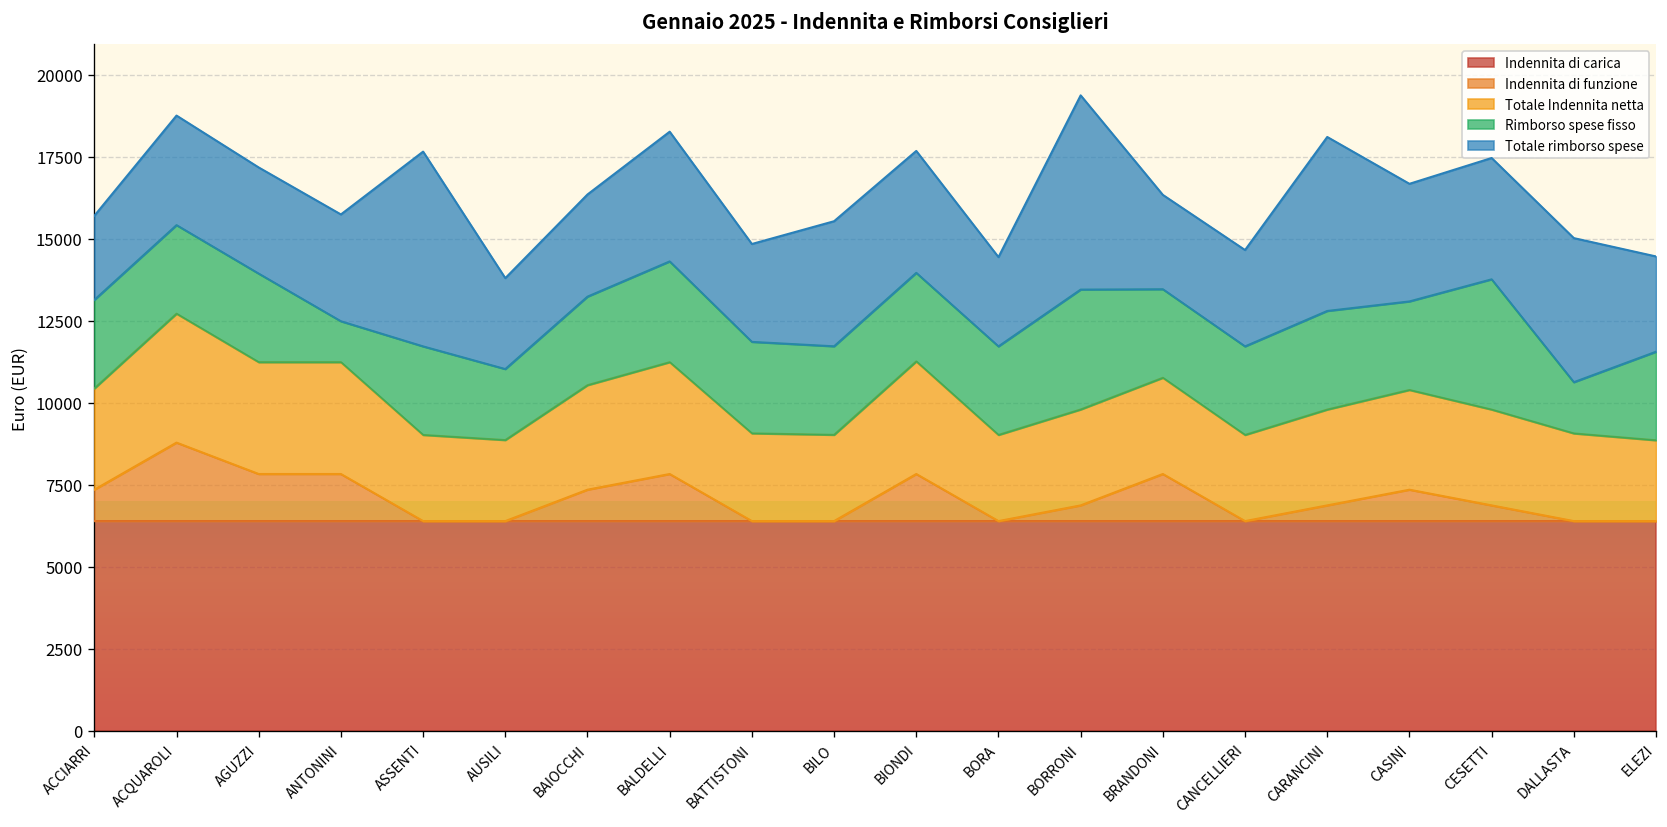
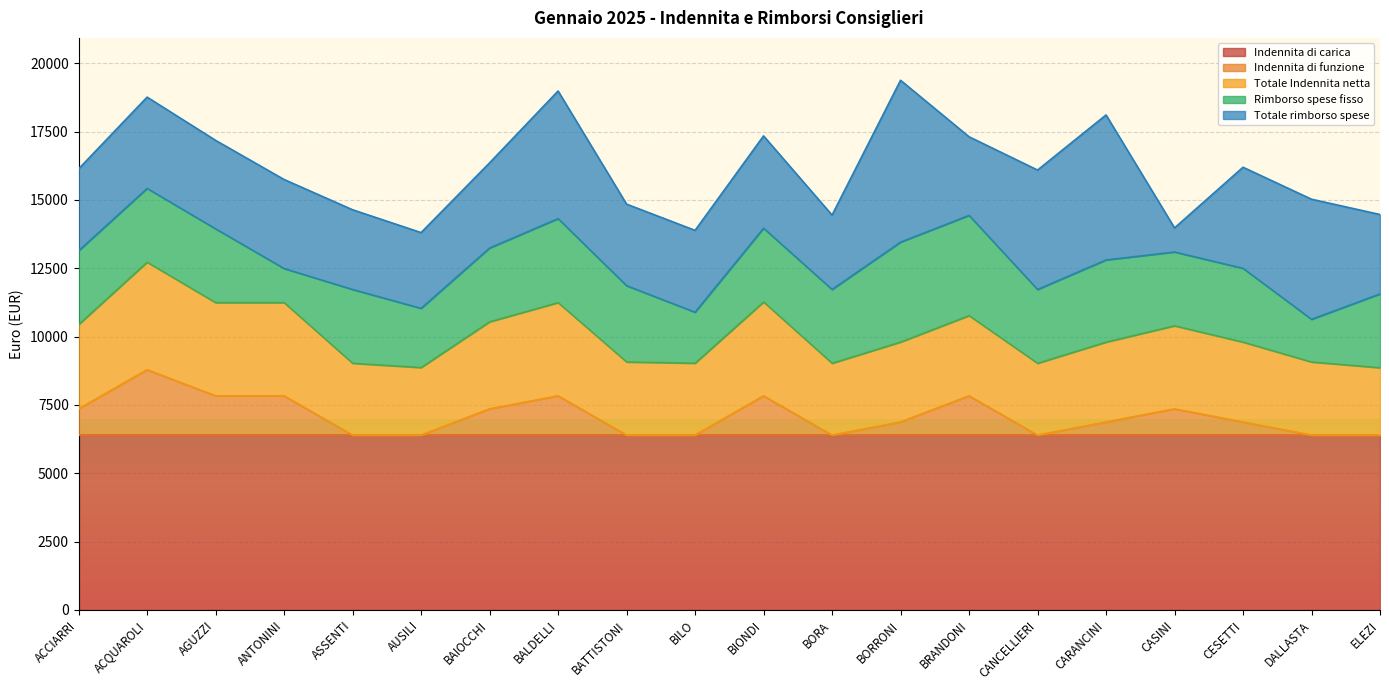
  {
    "Indennita di carica": {
      "ACCIARRI": 6400,
      "ACQUAROLI": 6400,
      "AGUZZI": 6400,
      "ANTONINI": 6400,
      "BAIOCCHI": 6400,
      "BALDELLI": 6400,
      "BIONDI": 6400,
      "BORRONI": 6400,
      "BRANDONI": 6400,
      "CARANCINI": 6400,
      "CASINI": 6400,
      "CESETTI": 6400
    },
    "Rimborso spese fisso": {
      "ACCIARRI": 2700,
      "ACQUAROLI": 2700,
      "AGUZZI": 2700,
      "ANTONINI": 1200,
      "ASSENTI": 2700,
      "AUSILI": 2200,
      "BAIOCCHI": 2700,
      "BALDELLI": 3100,
      "BATTISTONI": 2800,
-     "BILO": 2700,
+     "BILO": 1900,
      "BIONDI": 2700,
      "BORA": 2700,
      "BORRONI": 3700,
-     "BRANDONI": 2700,
+     "BRANDONI": 3700,
      "CANCELLIERI": 2700,
      "CARANCINI": 3000,
      "CASINI": 2700,
-     "CESETTI": 4000,
+     "CESETTI": 2700,
      "DALLASTA": 1600,
      "ELEZI": 2700
    },
    "Totale rimborso spese": {
-     "ACCIARRI": 2600,
+     "ACCIARRI": 3000,
      "ACQUAROLI": 3300,
      "AGUZZI": 3200,
      "ANTONINI": 3300,
-     "ASSENTI": 5900,
+     "ASSENTI": 2900,
      "AUSILI": 2800,
      "BAIOCCHI": 3100,
-     "BALDELLI": 4000,
+     "BALDELLI": 4700,
      "BATTISTONI": 3000,
-     "BILO": 3800,
-     "BIONDI": 3700,
+     "BILO": 3000,
+     "BIONDI": 3400,
      "BORA": 2700,
      "BORRONI": 5900,
      "BRANDONI": 2900,
-     "CANCELLIERI": 2900,
+     "CANCELLIERI": 4400,
      "CARANCINI": 5300,
-     "CASINI": 3600,
+     "CASINI": 900,
      "CESETTI": 3700,
      "DALLASTA": 4400,
      "ELEZI": 2900
    }
  }
